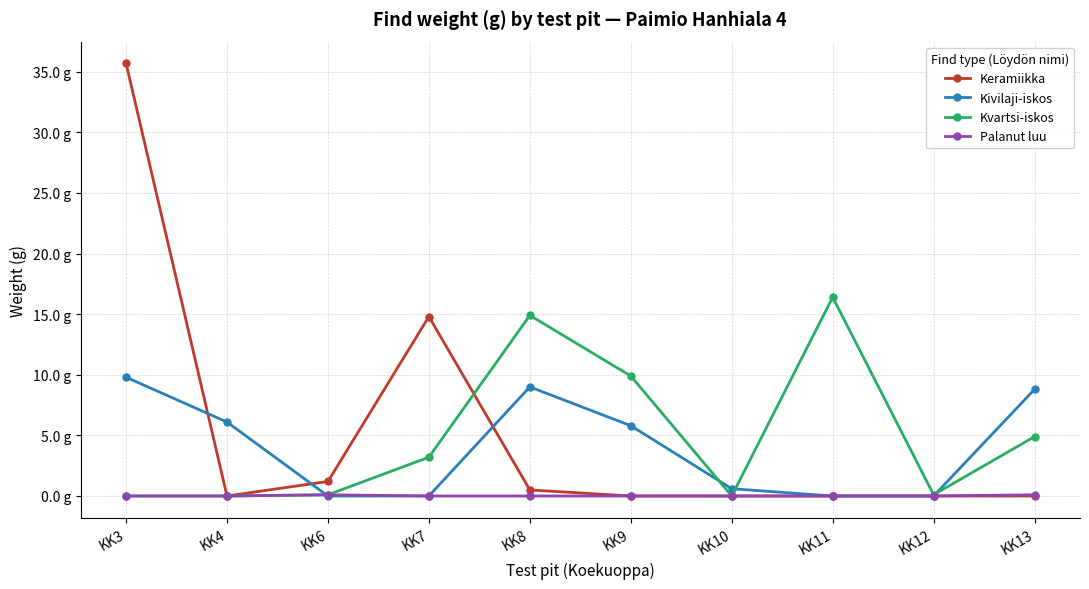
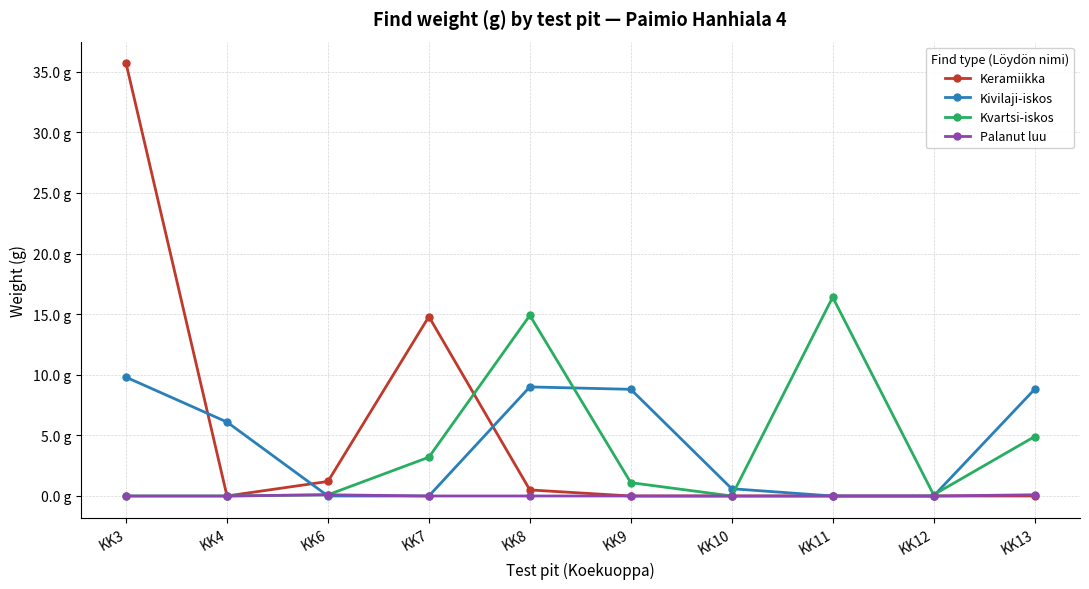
  {
    "Keramiikka": {
      "KK3": "35.7 g",
      "KK6": "1.2 g",
      "KK7": "14.8 g",
      "KK8": "0.5 g"
    },
    "Kivilaji-iskos": {
      "KK3": "9.8 g",
      "KK4": "6.1 g",
      "KK8": "9.0 g",
-     "KK9": "5.8 g",
+     "KK9": "8.8 g",
      "KK10": "0.6 g",
      "KK13": "8.8 g"
    },
    "Kvartsi-iskos": {
      "KK7": "3.2 g",
      "KK8": "14.9 g",
-     "KK9": "9.9 g",
+     "KK9": "1.1 g",
      "KK11": "16.4 g",
      "KK13": "4.9 g"
    },
    "Palanut luu": {
      "KK8": "0.0 g"
    }
  }
